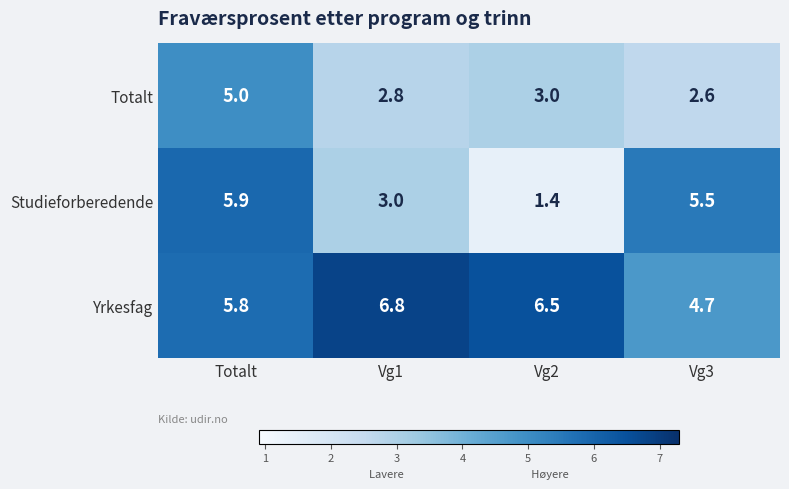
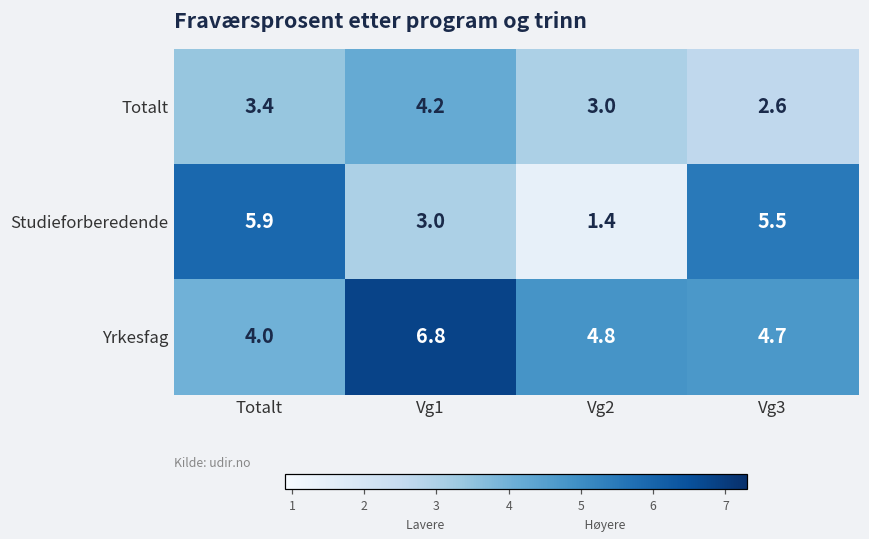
  {
    "Totalt": {
-     "Totalt": 5.0,
-     "Vg1": 2.8,
+     "Totalt": 3.4,
+     "Vg1": 4.2,
      "Vg2": 3.0,
      "Vg3": 2.6
    },
    "Studieforberedende": {
      "Totalt": 5.9,
      "Vg1": 3.0,
      "Vg2": 1.4,
      "Vg3": 5.5
    },
    "Yrkesfag": {
-     "Totalt": 5.8,
+     "Totalt": 4.0,
      "Vg1": 6.8,
-     "Vg2": 6.5,
+     "Vg2": 4.8,
      "Vg3": 4.7
    }
  }
